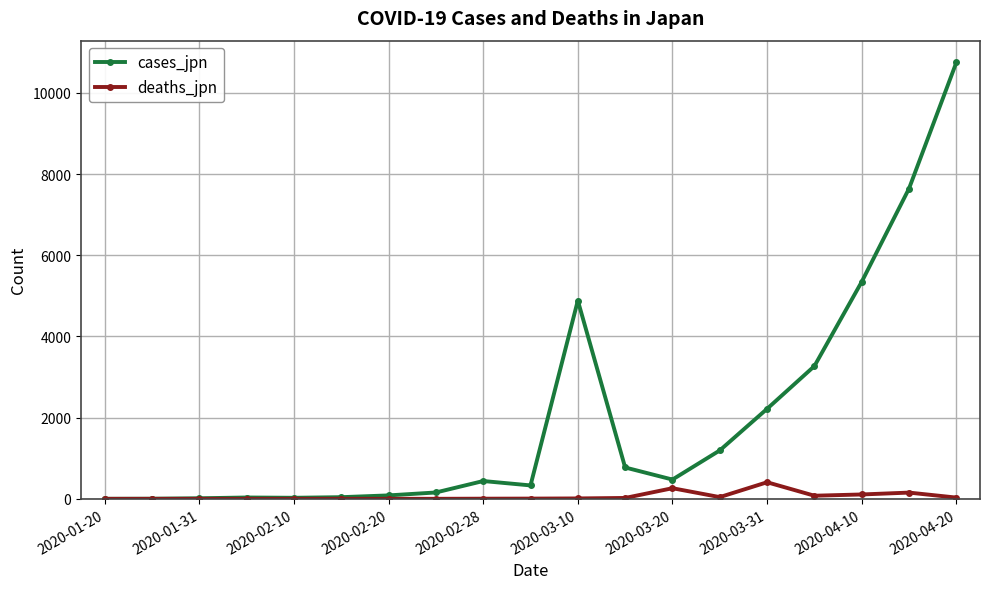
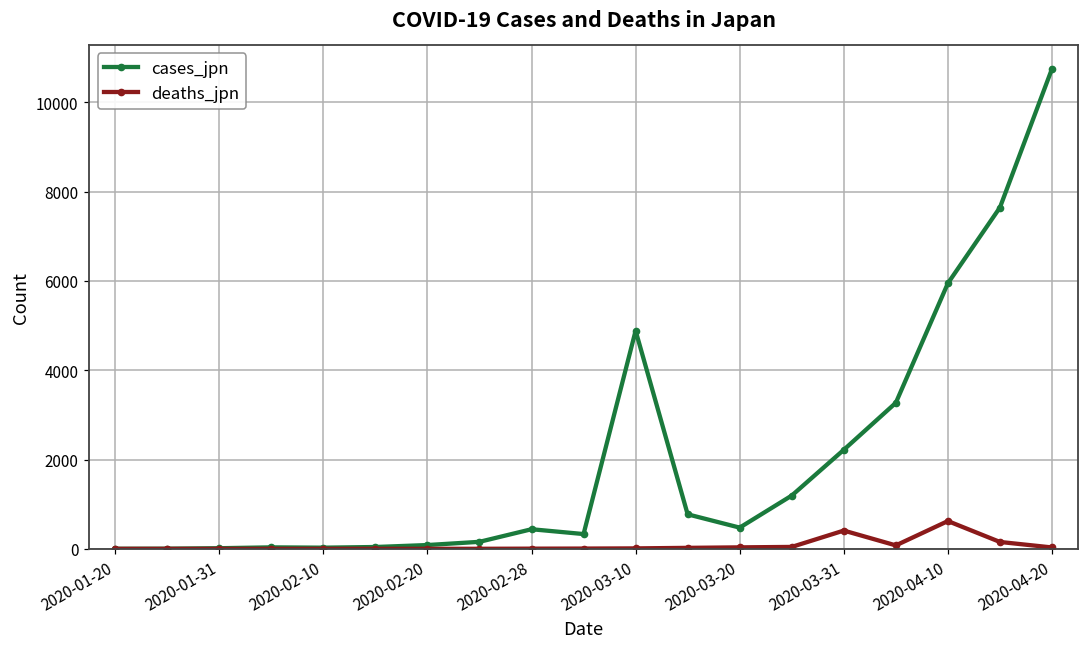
  {
    "cases_jpn": {
      "2020-02-20": 100,
      "2020-02-28": 400,
      "2020-03-10": 4900,
      "2020-03-20": 500,
      "2020-03-31": 2200,
-     "2020-04-10": 5300,
+     "2020-04-10": 5900,
      "2020-04-20": 10800
    },
    "deaths_jpn": {
      "2020-02-20": 0,
      "2020-02-28": 0,
      "2020-03-10": 0,
-     "2020-03-20": 300,
+     "2020-03-20": 0,
      "2020-03-31": 400,
-     "2020-04-10": 100,
+     "2020-04-10": 600,
      "2020-04-20": 0
    }
  }
